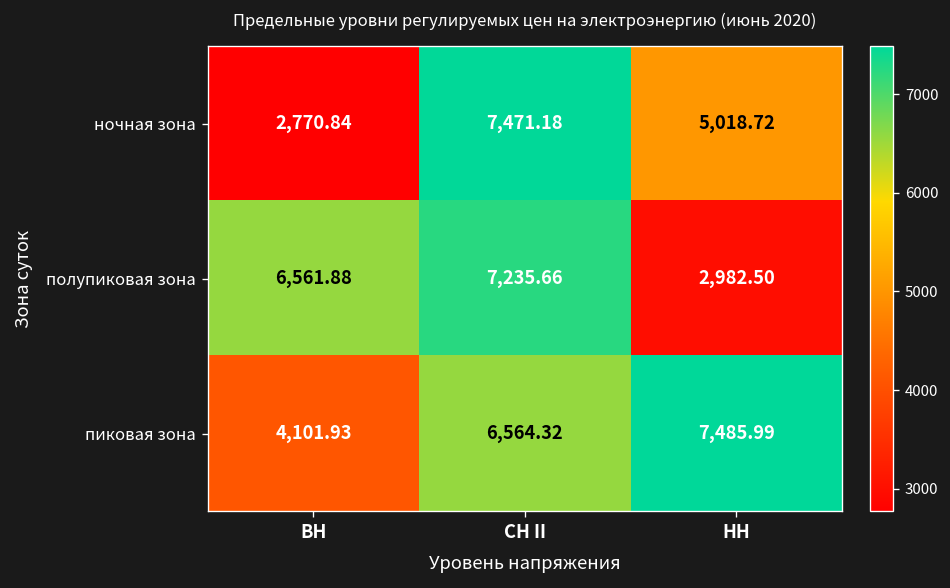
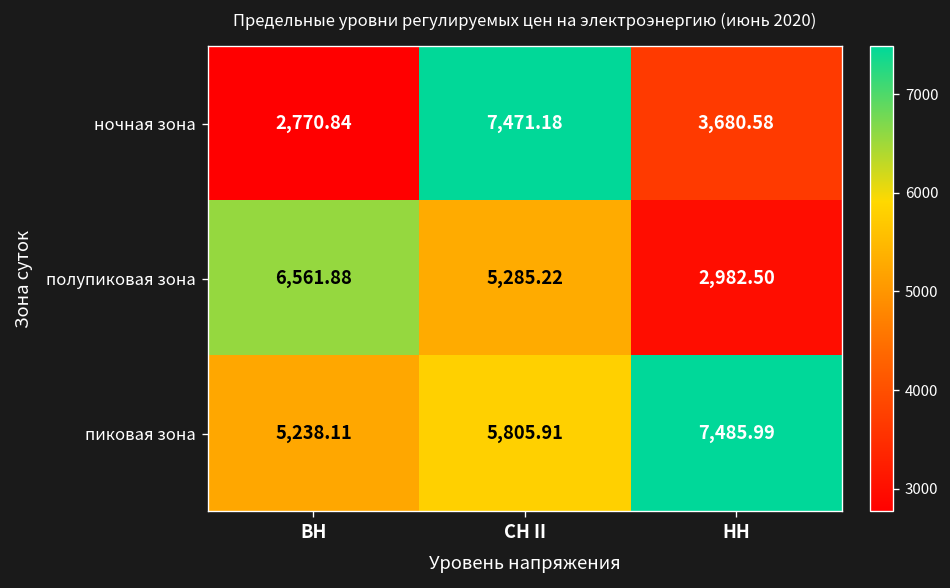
  {
    "ночная зона": {
      "ВН": "2,770.84",
      "СН II": "7,471.18",
-     "НН": "5,018.72"
+     "НН": "3,680.58"
    },
    "полупиковая зона": {
      "ВН": "6,561.88",
-     "СН II": "7,235.66",
+     "СН II": "5,285.22",
      "НН": "2,982.50"
    },
    "пиковая зона": {
-     "ВН": "4,101.93",
-     "СН II": "6,564.32",
+     "ВН": "5,238.11",
+     "СН II": "5,805.91",
      "НН": "7,485.99"
    }
  }
